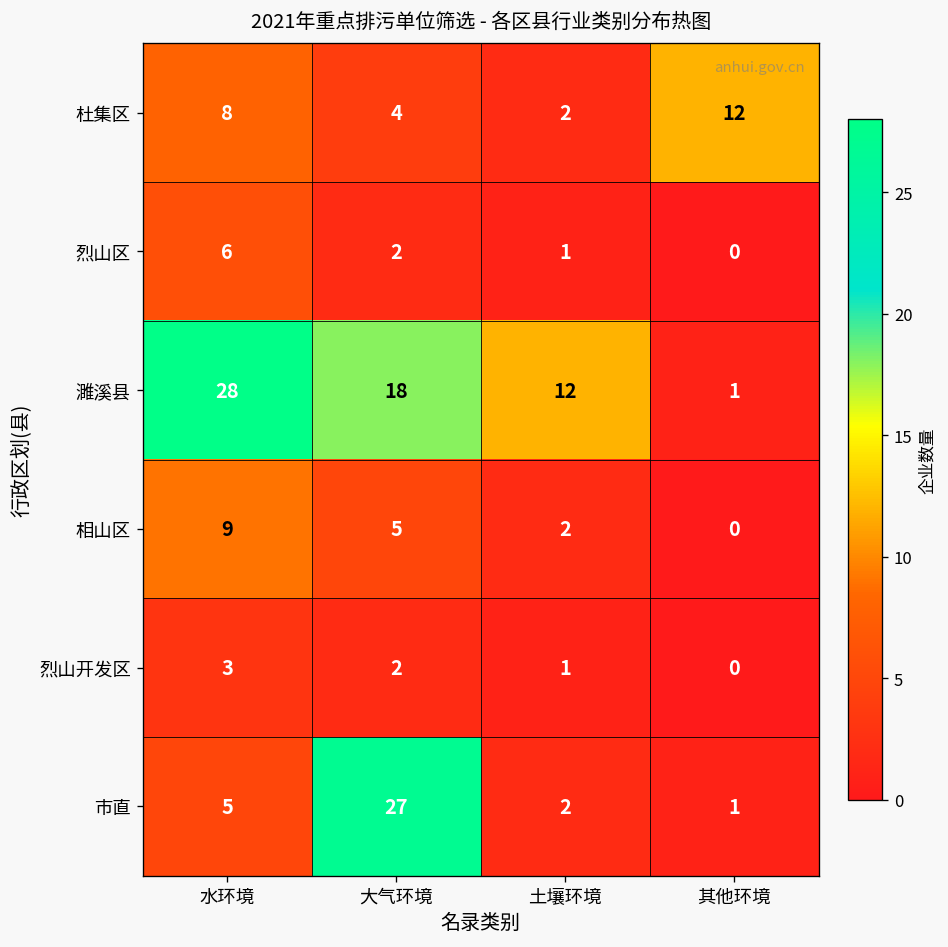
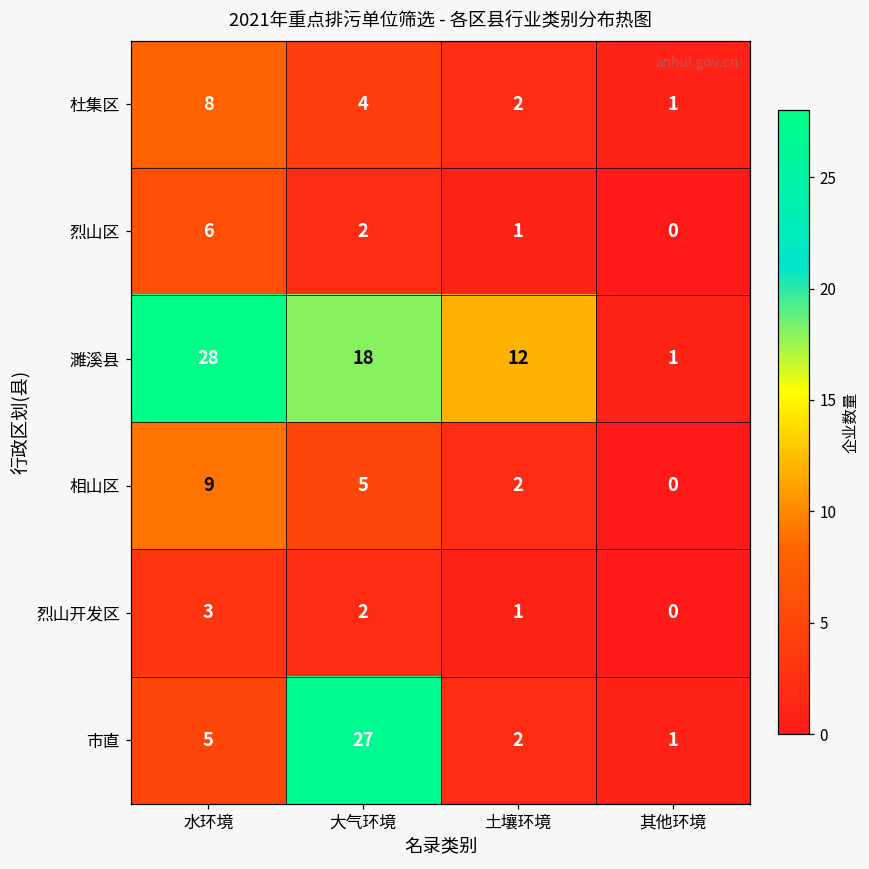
  {
    "杜集区": {
      "水环境": 8,
      "大气环境": 4,
      "土壤环境": 2,
-     "其他环境": 12
+     "其他环境": 1
    },
    "烈山区": {
      "水环境": 6,
      "大气环境": 2,
      "土壤环境": 1,
      "其他环境": 0
    },
    "濉溪县": {
      "水环境": 28,
      "大气环境": 18,
      "土壤环境": 12,
      "其他环境": 1
    },
    "相山区": {
      "水环境": 9,
      "大气环境": 5,
      "土壤环境": 2,
      "其他环境": 0
    },
    "烈山开发区": {
      "水环境": 3,
      "大气环境": 2,
      "土壤环境": 1,
      "其他环境": 0
    },
    "市直": {
      "水环境": 5,
      "大气环境": 27,
      "土壤环境": 2,
      "其他环境": 1
    }
  }
